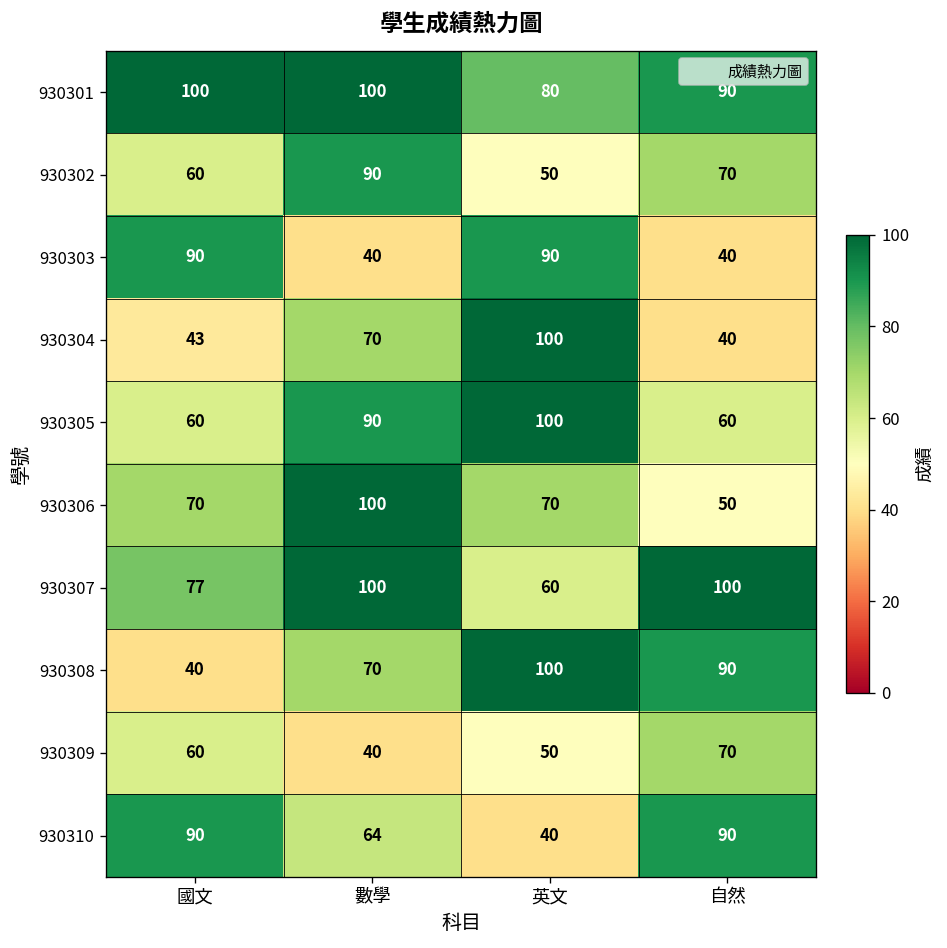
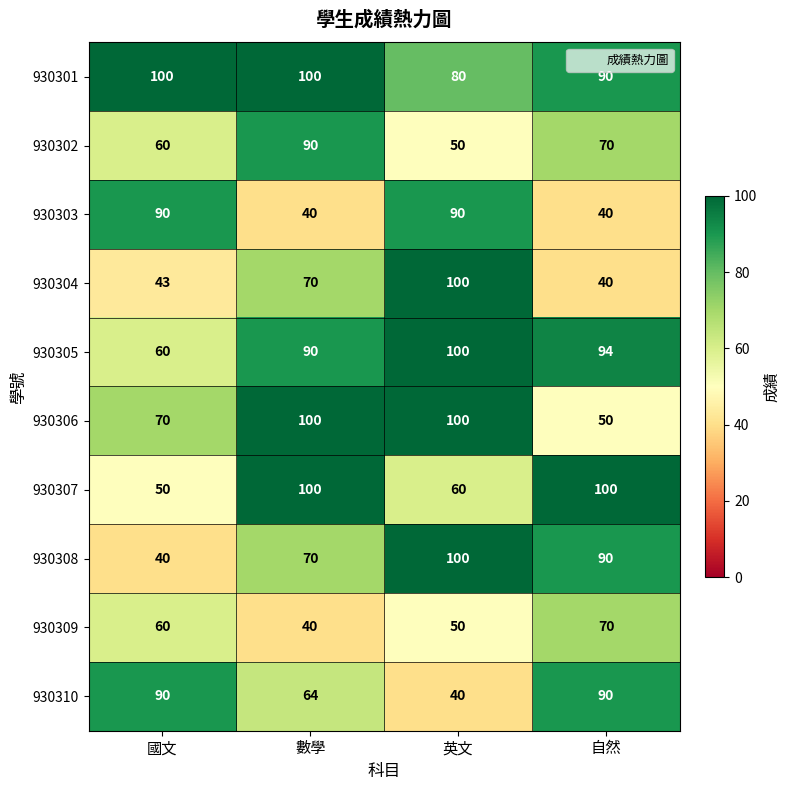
  {
    "930301": {
      "國文": 100,
      "數學": 100,
      "英文": 80
    },
    "930302": {
      "國文": 60,
      "數學": 90,
      "英文": 50,
      "自然": 70
    },
    "930303": {
      "國文": 90,
      "數學": 40,
      "英文": 90,
      "自然": 40
    },
    "930304": {
      "國文": 43,
      "數學": 70,
      "英文": 100,
      "自然": 40
    },
    "930305": {
      "國文": 60,
      "數學": 90,
      "英文": 100,
-     "自然": 60
+     "自然": 94
    },
    "930306": {
      "國文": 70,
      "數學": 100,
-     "英文": 70,
+     "英文": 100,
      "自然": 50
    },
    "930307": {
-     "國文": 77,
+     "國文": 50,
      "數學": 100,
      "英文": 60,
      "自然": 100
    },
    "930308": {
      "國文": 40,
      "數學": 70,
      "英文": 100,
      "自然": 90
    },
    "930309": {
      "國文": 60,
      "數學": 40,
      "英文": 50,
      "自然": 70
    },
    "930310": {
      "國文": 90,
      "數學": 64,
      "英文": 40,
      "自然": 90
    }
  }
